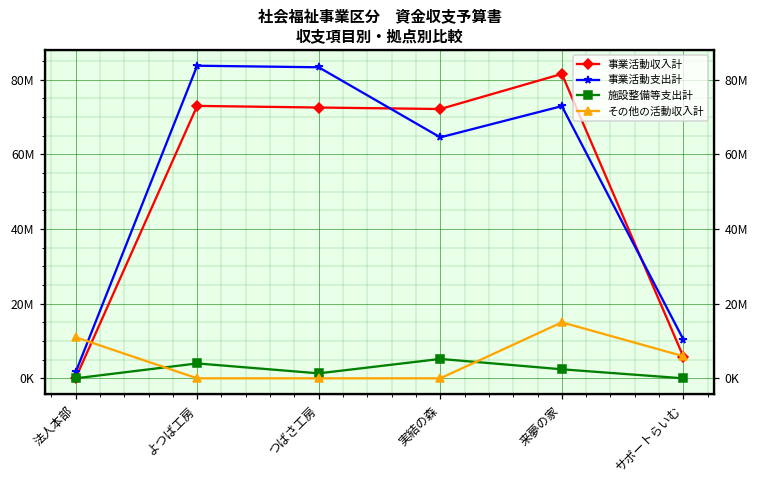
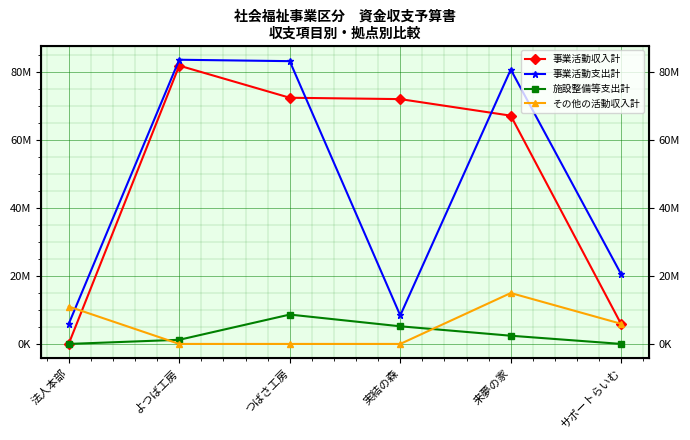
  {
    "事業活動収入計": {
-     "よつば工房": 73000000,
+     "よつば工房": 82000000,
      "つばさ工房": 73000000,
      "実結の森": 72000000,
-     "来夢の家": 82000000
+     "来夢の家": 67000000
    },
    "事業活動支出計": {
-     "法人本部": 2000000,
+     "法人本部": 6000000,
      "よつば工房": 84000000,
      "つばさ工房": 83000000,
-     "実結の森": 65000000,
-     "来夢の家": 73000000,
-     "サポートらいむ": 10000000
+     "実結の森": 8000000,
+     "来夢の家": 81000000,
+     "サポートらいむ": 20000000
    },
    "施設整備等支出計": {
-     "よつば工房": 4000000,
-     "つばさ工房": 1000000,
+     "よつば工房": 1000000,
+     "つばさ工房": 9000000,
      "実結の森": 5000000,
      "来夢の家": 2000000,
      "サポートらいむ": 0
    },
    "その他の活動収入計": {
      "法人本部": 11000000,
      "よつば工房": 0,
      "つばさ工房": 0,
      "実結の森": 0,
      "来夢の家": 15000000
    }
  }
